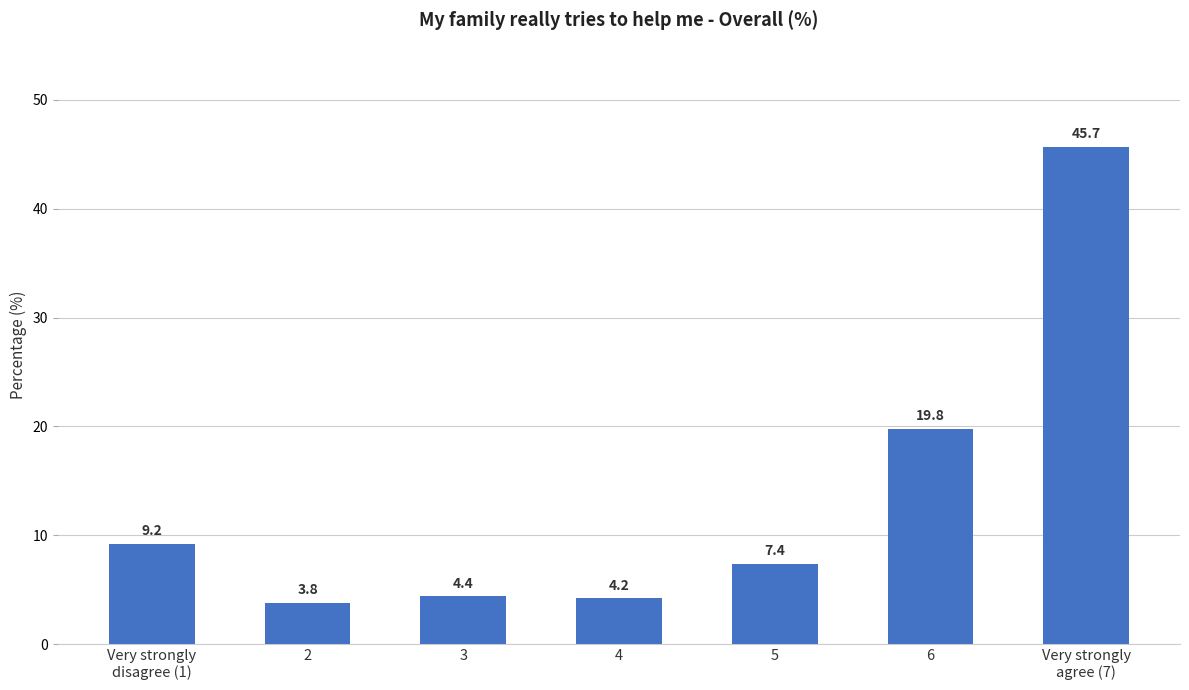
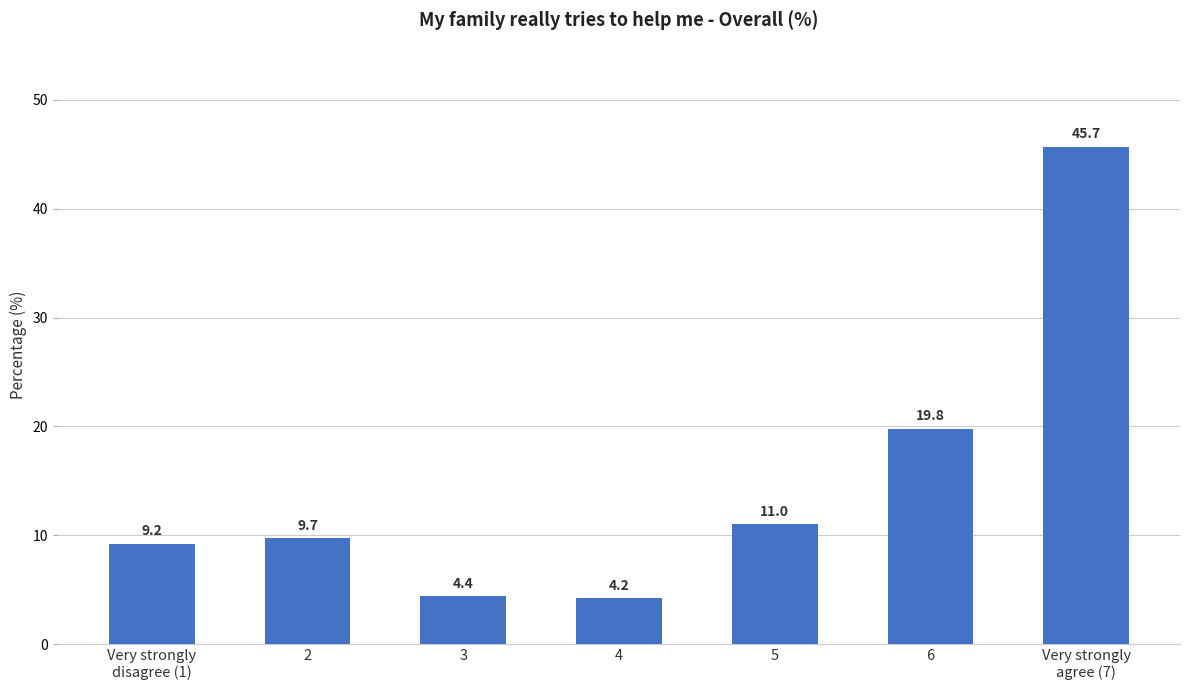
  {
    "Very strongly disagree (1)": 9.2,
-   "2": 3.8,
+   "2": 9.7,
    "3": 4.4,
    "4": 4.2,
-   "5": 7.4,
+   "5": 11.0,
    "6": 19.8,
    "Very strongly agree (7)": 45.7
  }
